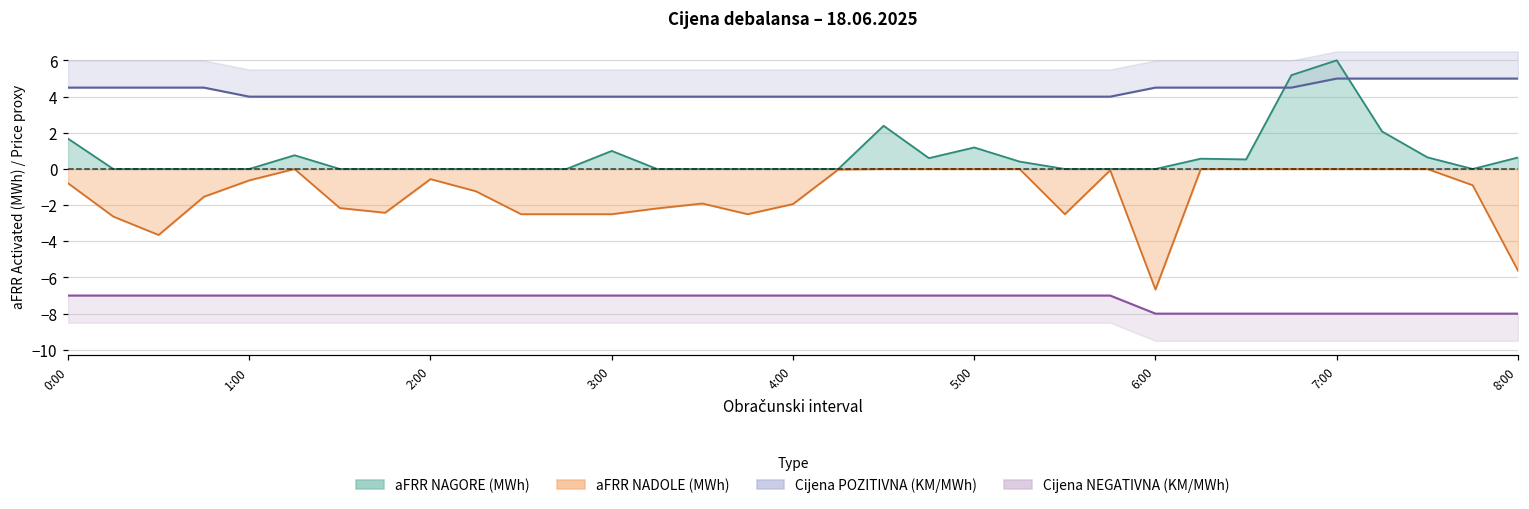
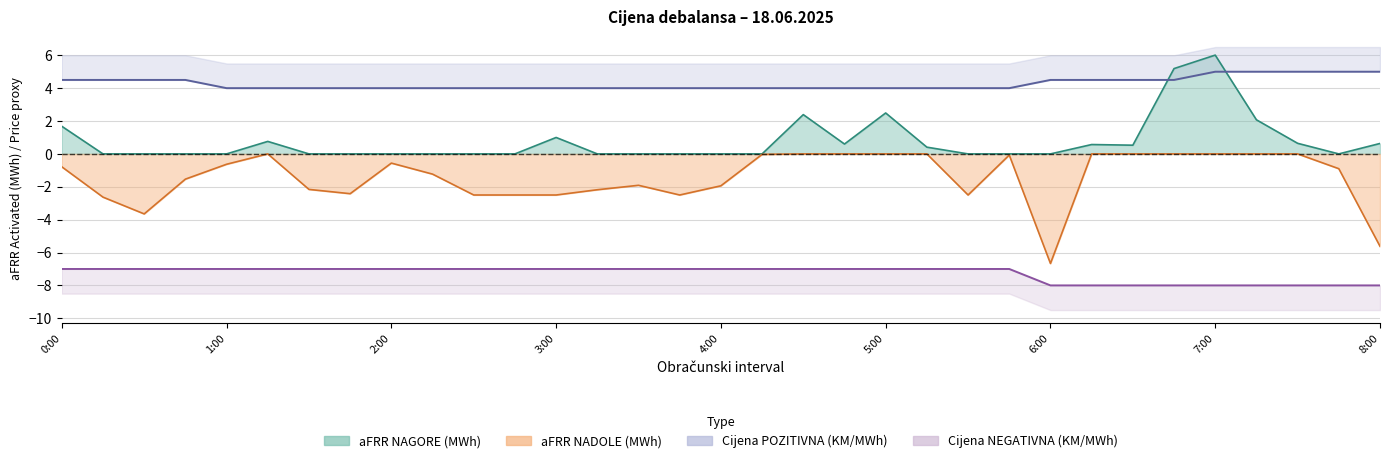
  {
    "aFRR NAGORE (MWh)": {
      "0:00": 1.7,
      "3:00": 1.0,
-     "5:00": 1.2,
+     "5:00": 2.5,
      "7:00": 6.0,
      "8:00": 0.6
    }
  }
